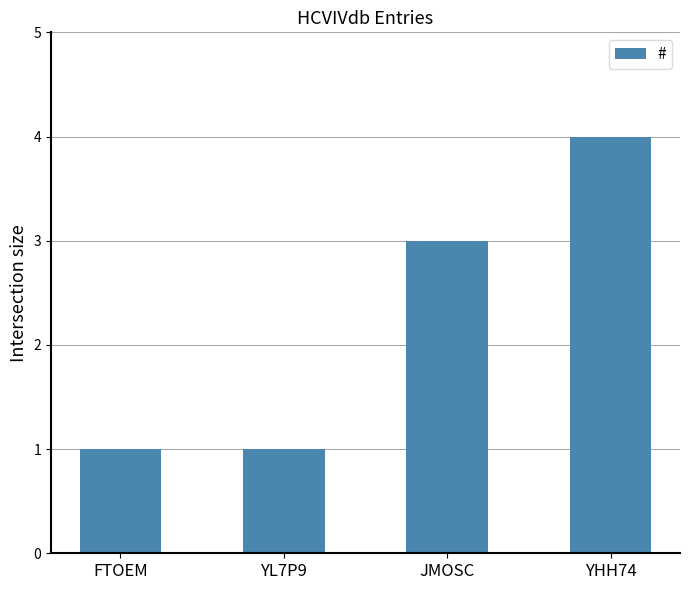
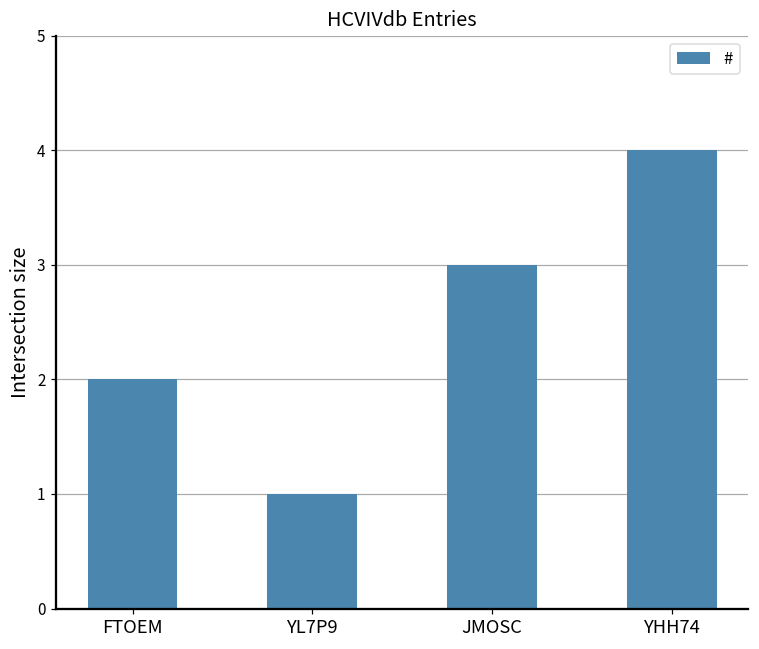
  {
-   "FTOEM": 1,
+   "FTOEM": 2,
    "YL7P9": 1,
    "JMOSC": 3,
    "YHH74": 4
  }
